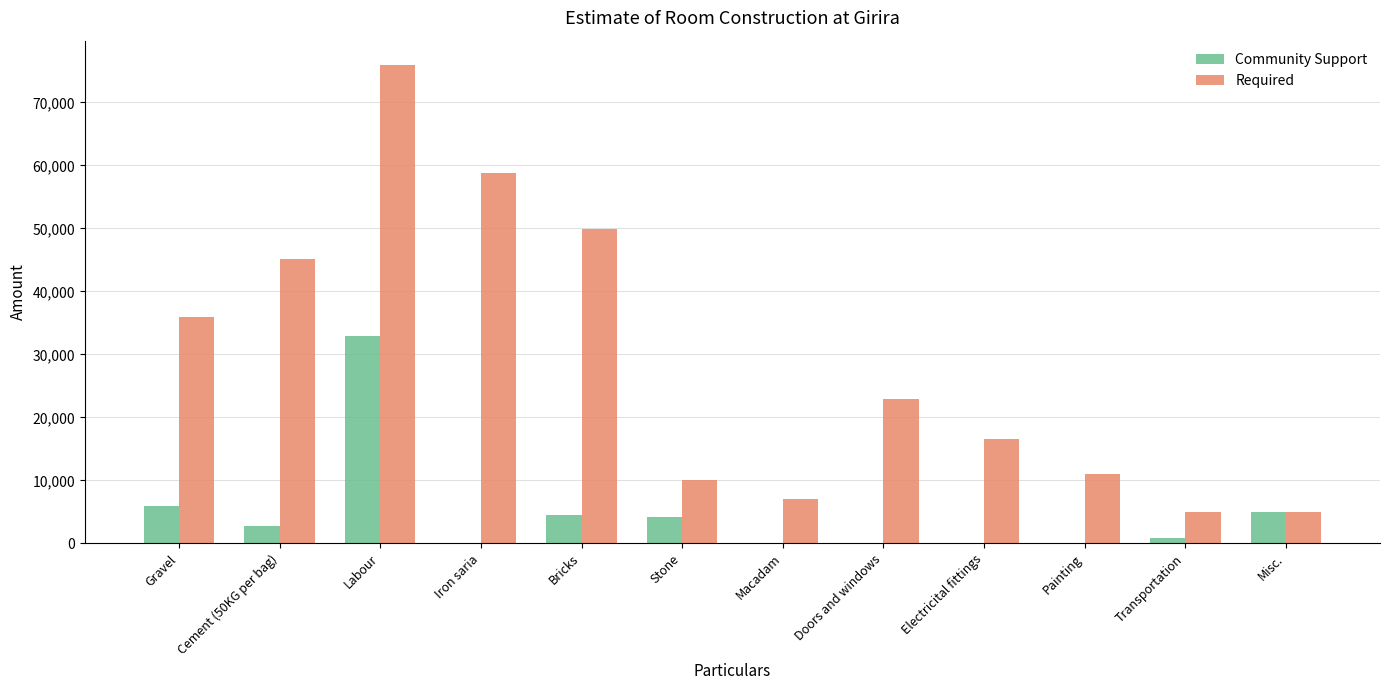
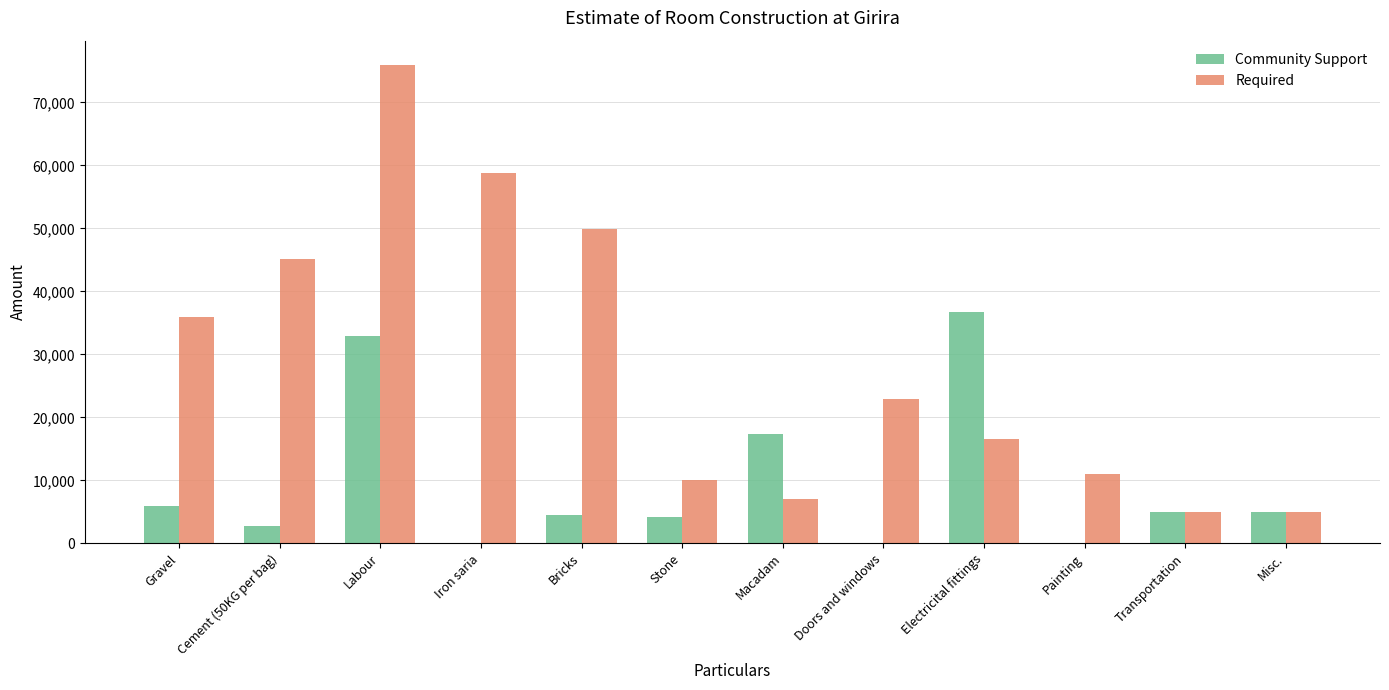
  {
    "Community Support": {
      "Gravel": "6,000",
      "Cement (50KG per bag)": "3,000",
      "Labour": "33,000",
      "Iron saria": "0",
      "Bricks": "4,000",
      "Stone": "4,000",
-     "Macadam": "0",
+     "Macadam": "17,000",
      "Doors and windows": "0",
-     "Electricital fittings": "0",
+     "Electricital fittings": "37,000",
      "Painting": "0",
-     "Transportation": "1,000",
+     "Transportation": "5,000",
      "Misc.": "5,000"
    },
    "Required": {
      "Gravel": "36,000",
      "Cement (50KG per bag)": "45,000",
      "Labour": "76,000",
      "Iron saria": "59,000",
      "Bricks": "50,000",
      "Stone": "10,000",
      "Macadam": "7,000",
      "Doors and windows": "23,000",
      "Electricital fittings": "17,000",
      "Painting": "11,000",
      "Transportation": "5,000",
      "Misc.": "5,000"
    }
  }
